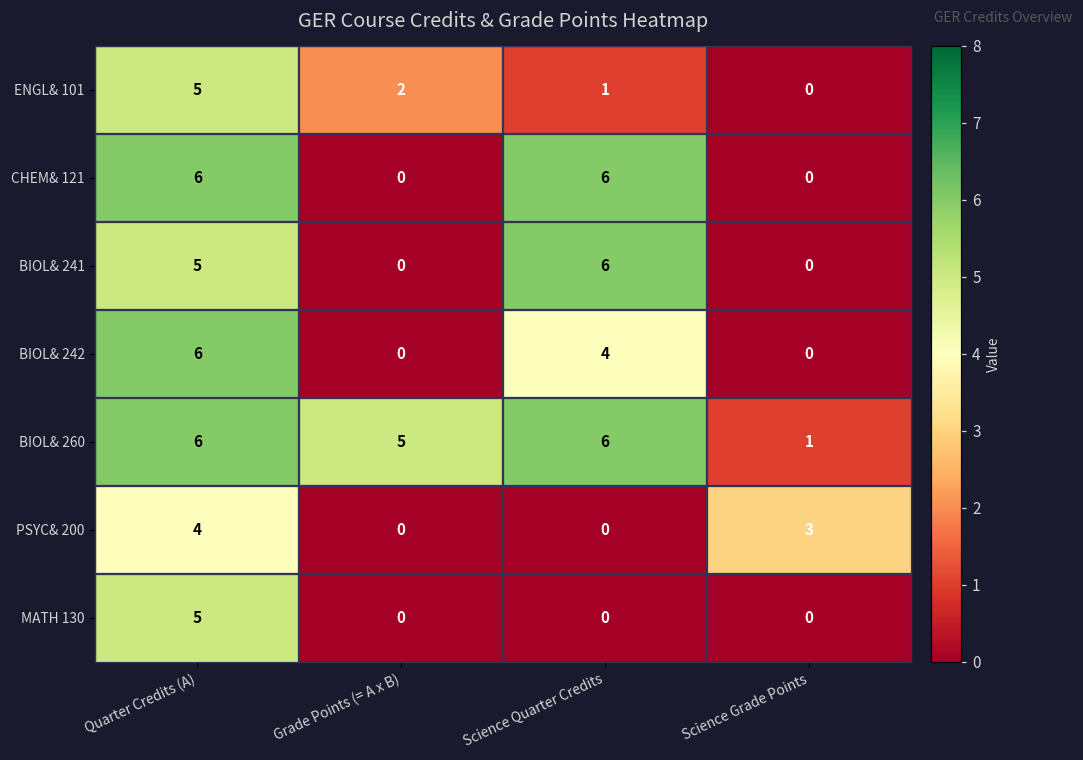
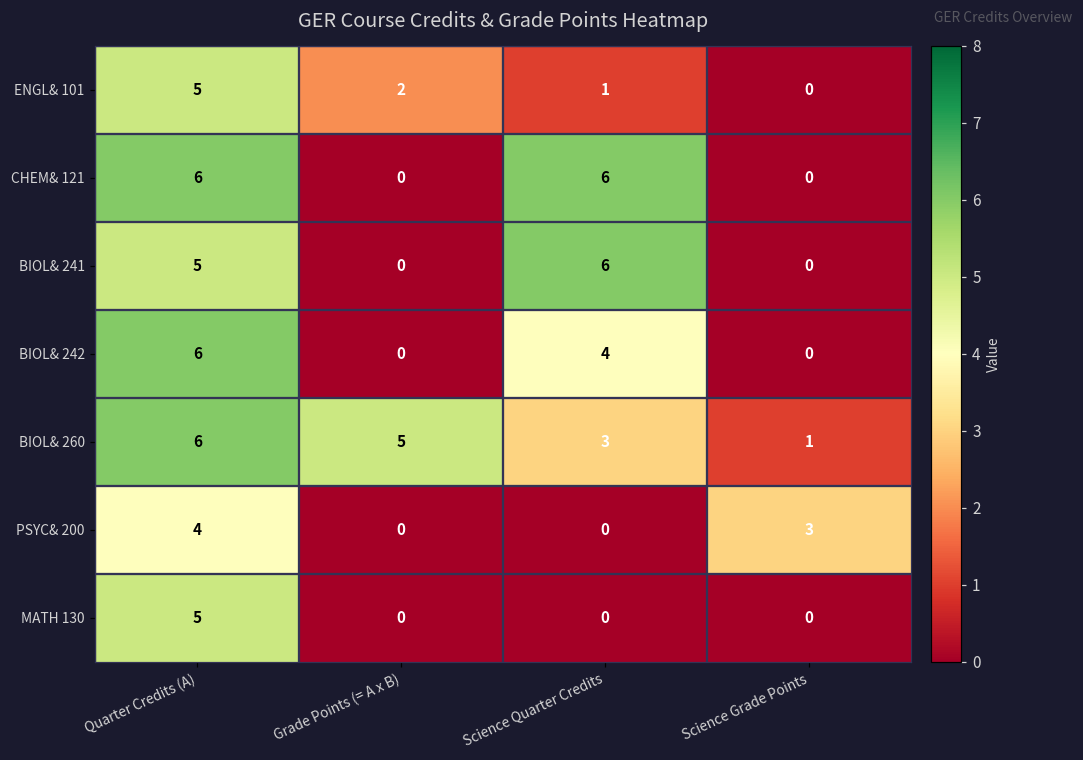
  {
    "ENGL& 101": {
      "Quarter Credits (A)": 5,
      "Grade Points (= A x B)": 2,
      "Science Quarter Credits": 1,
      "Science Grade Points": 0
    },
    "CHEM& 121": {
      "Quarter Credits (A)": 6,
      "Grade Points (= A x B)": 0,
      "Science Quarter Credits": 6,
      "Science Grade Points": 0
    },
    "BIOL& 241": {
      "Quarter Credits (A)": 5,
      "Grade Points (= A x B)": 0,
      "Science Quarter Credits": 6,
      "Science Grade Points": 0
    },
    "BIOL& 242": {
      "Quarter Credits (A)": 6,
      "Grade Points (= A x B)": 0,
      "Science Quarter Credits": 4,
      "Science Grade Points": 0
    },
    "BIOL& 260": {
      "Quarter Credits (A)": 6,
      "Grade Points (= A x B)": 5,
-     "Science Quarter Credits": 6,
+     "Science Quarter Credits": 3,
      "Science Grade Points": 1
    },
    "PSYC& 200": {
      "Quarter Credits (A)": 4,
      "Grade Points (= A x B)": 0,
      "Science Quarter Credits": 0,
      "Science Grade Points": 3
    },
    "MATH 130": {
      "Quarter Credits (A)": 5,
      "Grade Points (= A x B)": 0,
      "Science Quarter Credits": 0,
      "Science Grade Points": 0
    }
  }
